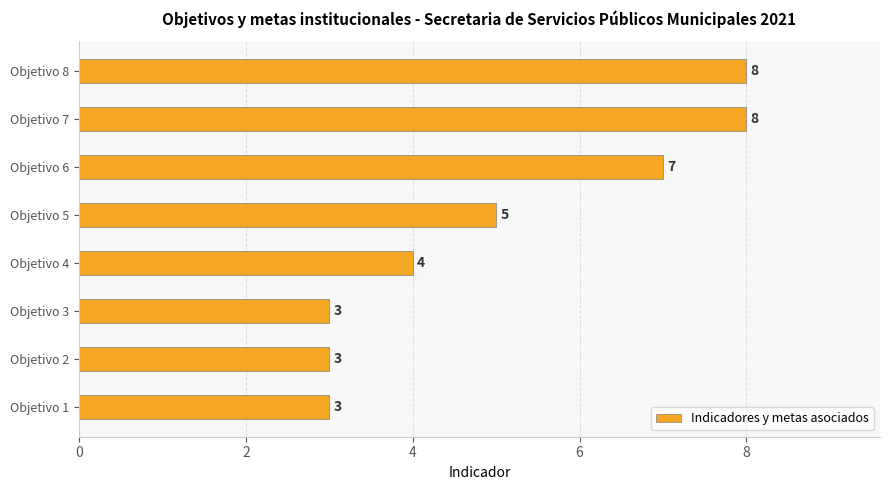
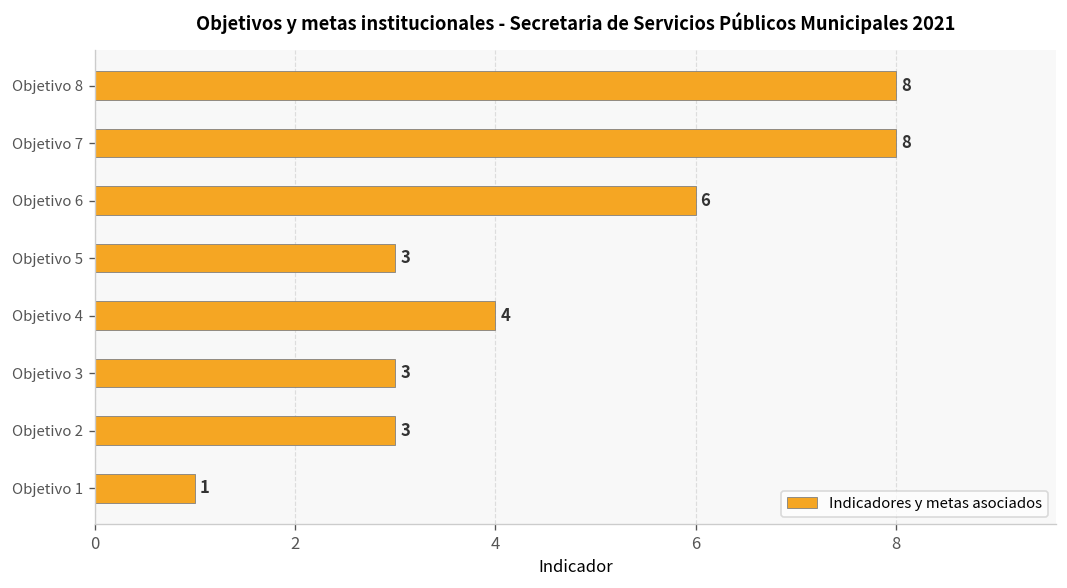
  {
    "Objetivo 8": 8,
    "Objetivo 7": 8,
-   "Objetivo 6": 7,
-   "Objetivo 5": 5,
+   "Objetivo 6": 6,
+   "Objetivo 5": 3,
    "Objetivo 4": 4,
    "Objetivo 3": 3,
    "Objetivo 2": 3,
-   "Objetivo 1": 3
+   "Objetivo 1": 1
  }
